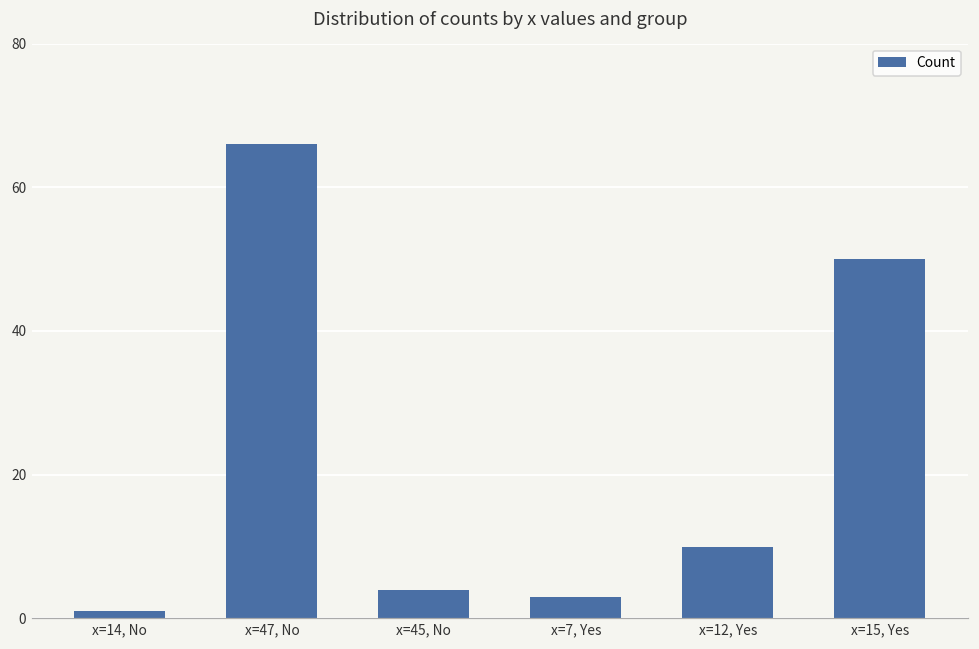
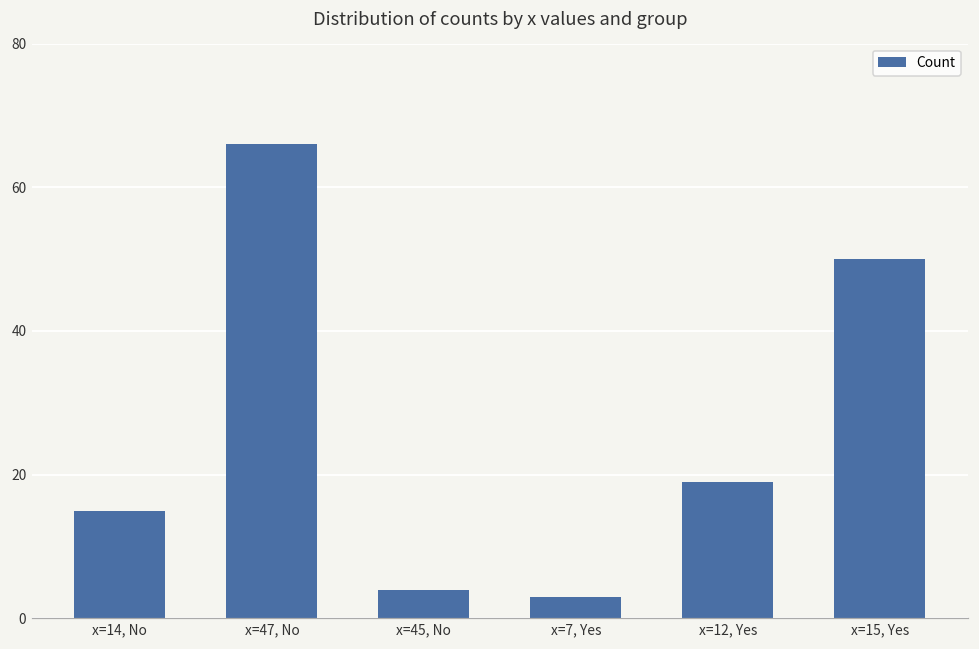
  {
-   "x=14, No": 1,
+   "x=14, No": 15,
    "x=47, No": 66,
    "x=45, No": 4,
    "x=7, Yes": 3,
-   "x=12, Yes": 10,
+   "x=12, Yes": 19,
    "x=15, Yes": 50
  }
